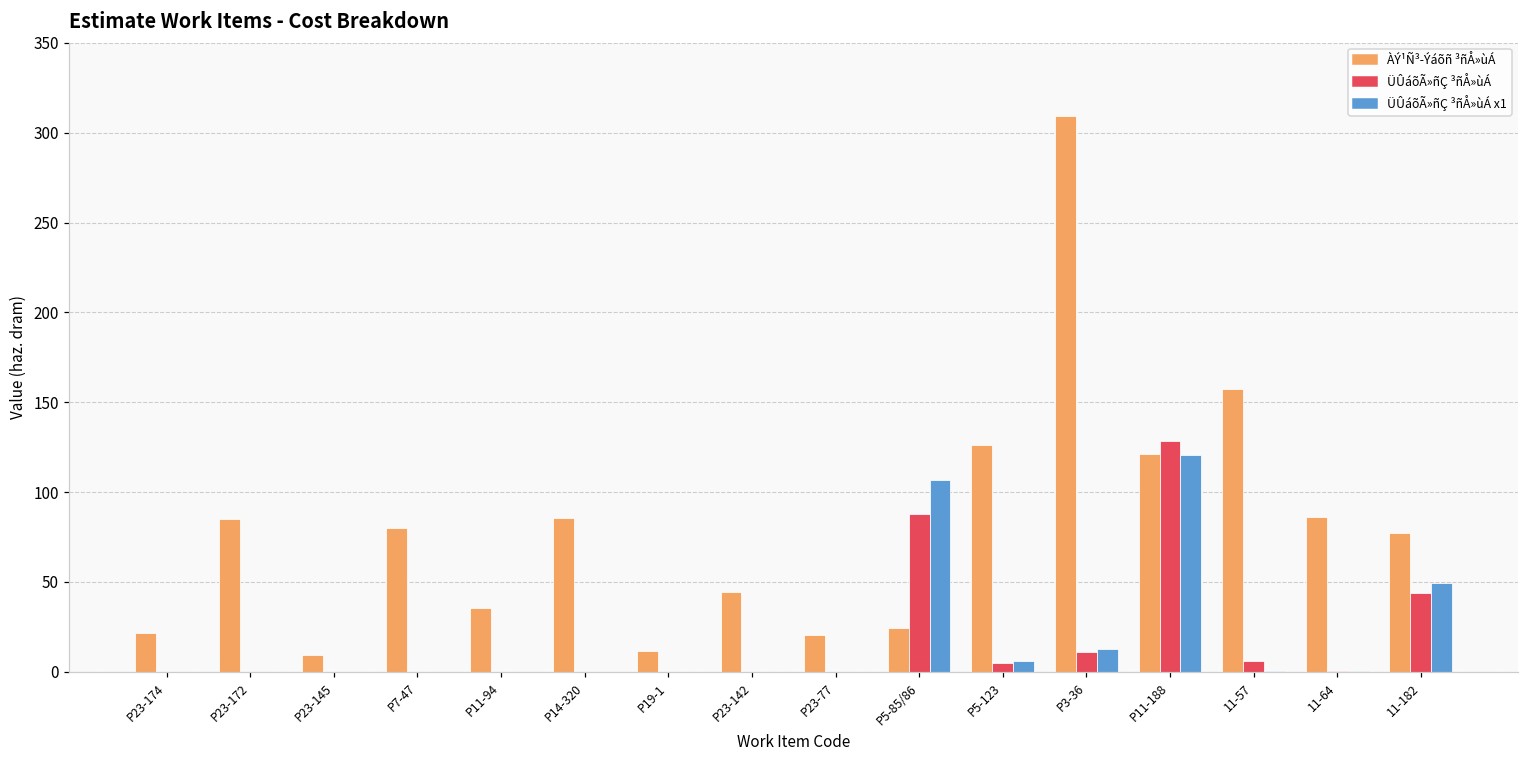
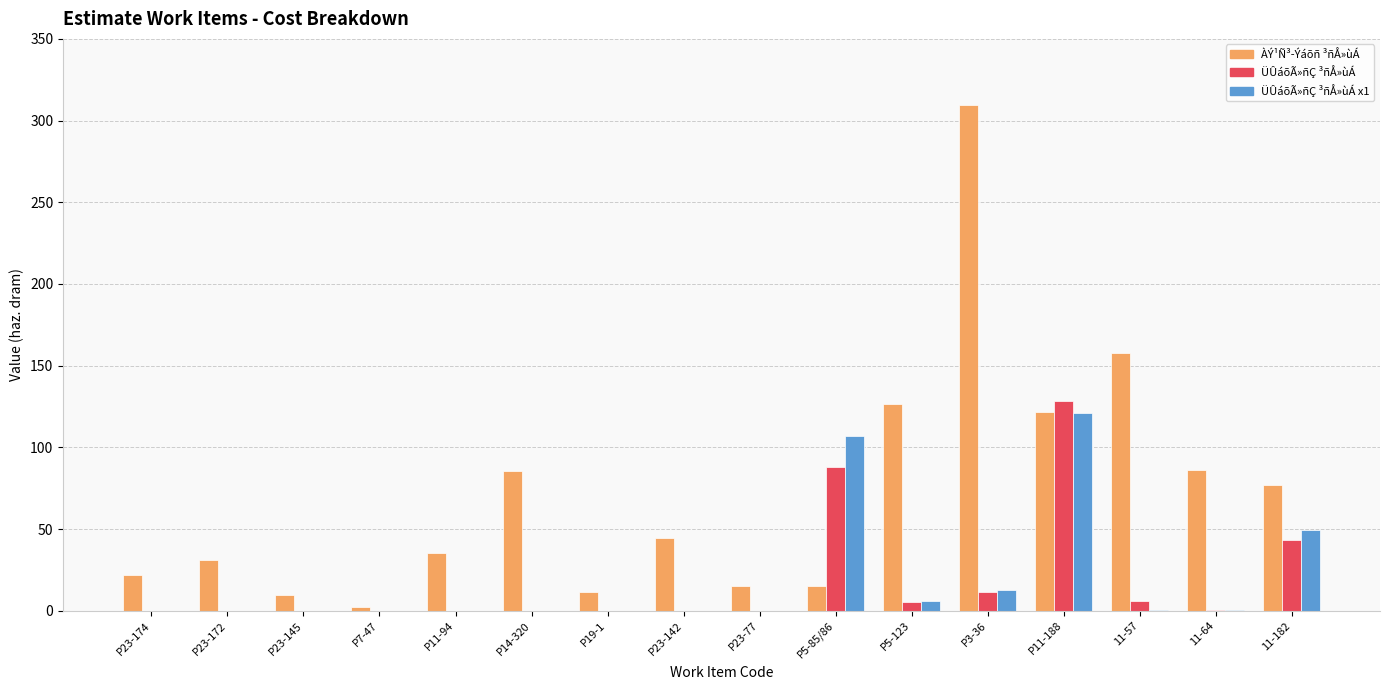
  {
    "ÀÝ¹Ñ³-Ýáõñ ³ñÅ»ùÁ": {
      "P23-174": 22,
-     "P23-172": 85,
+     "P23-172": 31,
      "P23-145": 10,
-     "P7-47": 80,
+     "P7-47": 2,
      "P11-94": 36,
      "P14-320": 86,
      "P19-1": 12,
      "P23-142": 44,
-     "P23-77": 20,
-     "P5-85/86": 24,
+     "P23-77": 15,
+     "P5-85/86": 15,
      "P5-123": 126,
      "P3-36": 309,
      "P11-188": 121,
      "11-57": 158,
      "11-64": 86,
      "11-182": 77
    },
    "ÜÛáõÃ»ñÇ ³ñÅ»ùÁ": {
      "P23-174": 0,
      "P23-172": 0,
      "P23-145": 0,
      "P7-47": 0,
      "P11-94": 0,
      "P14-320": 0,
      "P19-1": 0,
      "P23-142": 0,
      "P23-77": 0,
      "P5-85/86": 88,
      "P5-123": 5,
      "P3-36": 11,
      "P11-188": 128,
      "11-57": 6,
      "11-182": 44
    },
    "ÜÛáõÃ»ñÇ ³ñÅ»ùÁ x1": {
      "P23-174": 0,
      "P23-172": 0,
      "P23-145": 0,
      "P7-47": 0,
      "P11-94": 0,
      "P14-320": 0,
      "P19-1": 0,
      "P23-142": 0,
      "P23-77": 0,
      "P5-85/86": 107,
      "P5-123": 6,
      "P3-36": 13,
      "P11-188": 121,
      "11-182": 50
    }
  }
